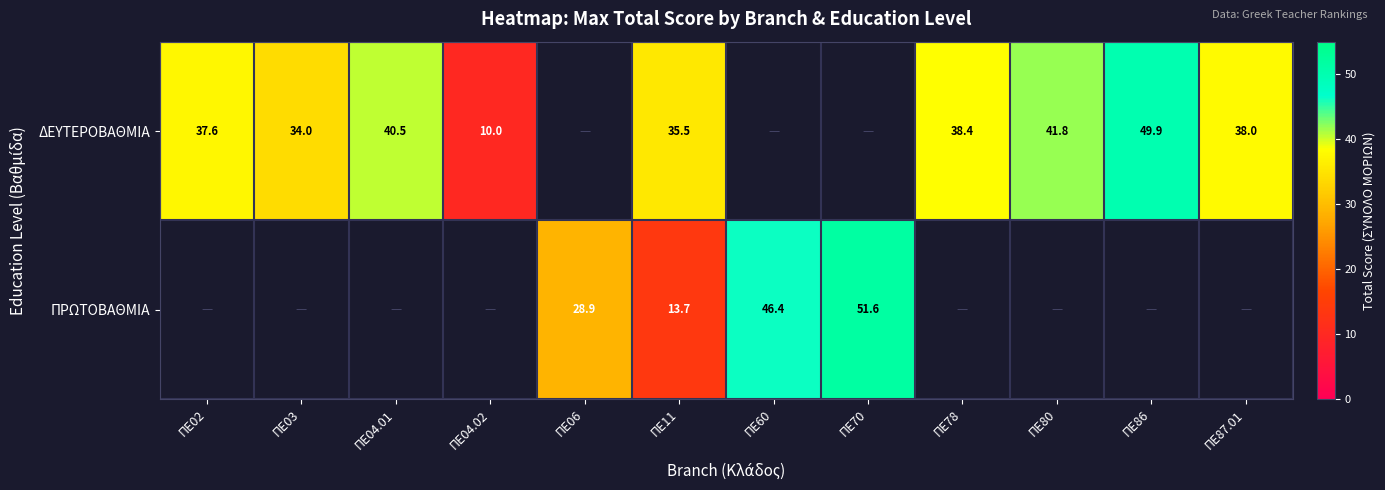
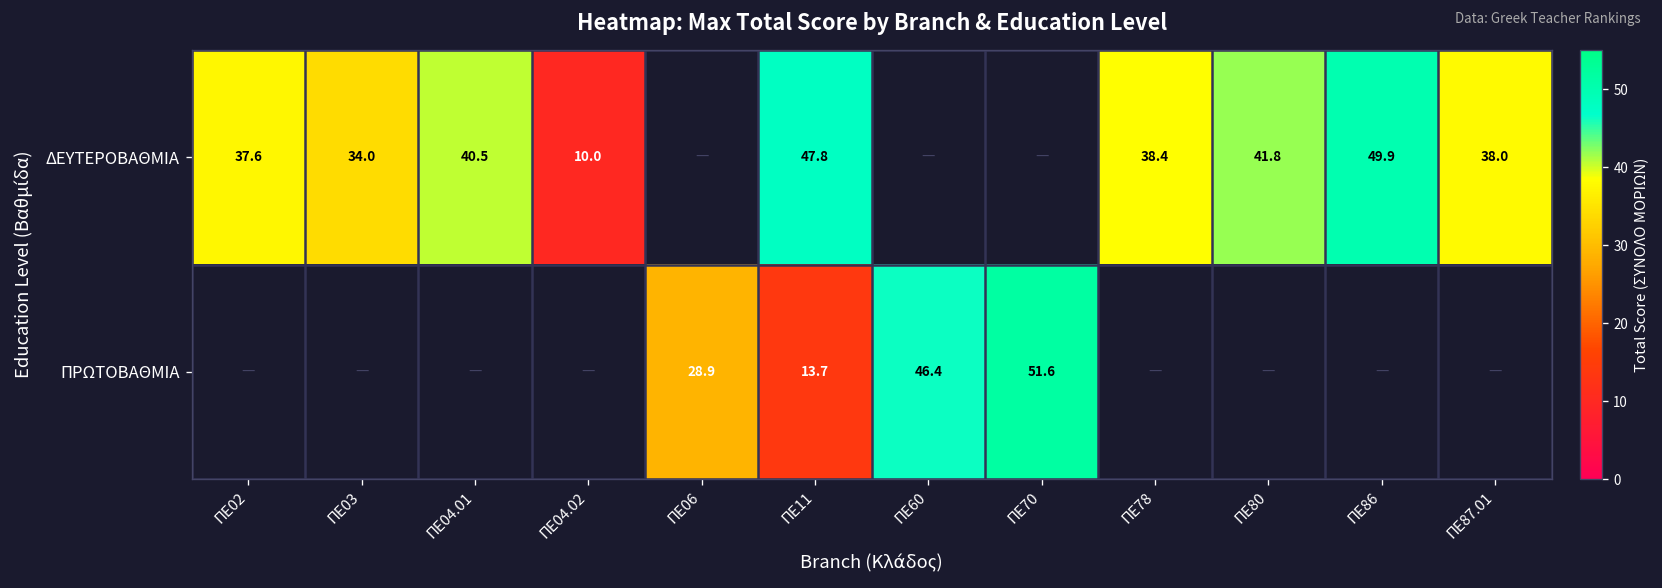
  {
    "ΔΕΥΤΕΡΟΒΑΘΜΙΑ": {
      "ΠΕ02": 37.6,
      "ΠΕ03": 34.0,
      "ΠΕ04.01": 40.5,
      "ΠΕ04.02": 10.0,
-     "ΠΕ11": 35.5,
+     "ΠΕ11": 47.8,
      "ΠΕ78": 38.4,
      "ΠΕ80": 41.8,
      "ΠΕ86": 49.9,
      "ΠΕ87.01": 38.0
    },
    "ΠΡΩΤΟΒΑΘΜΙΑ": {
      "ΠΕ06": 28.9,
      "ΠΕ11": 13.7,
      "ΠΕ60": 46.4,
      "ΠΕ70": 51.6
    }
  }
